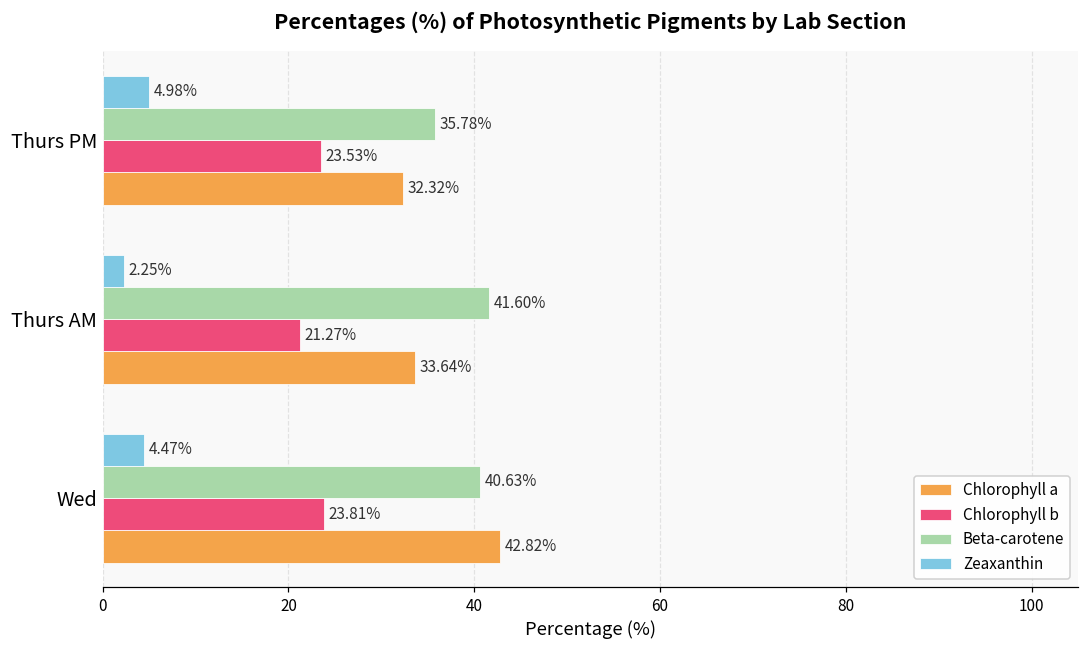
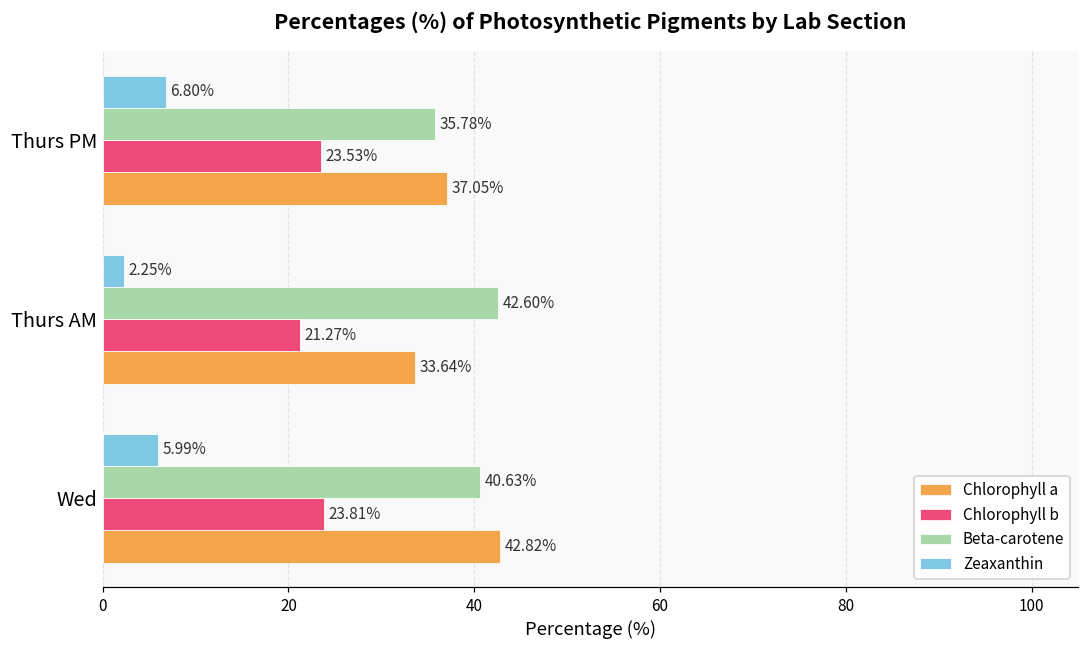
  {
    "Chlorophyll a": {
-     "Thurs PM": "32.32%",
+     "Thurs PM": "37.05%",
      "Thurs AM": "33.64%",
      "Wed": "42.82%"
    },
    "Chlorophyll b": {
      "Thurs PM": "23.53%",
      "Thurs AM": "21.27%",
      "Wed": "23.81%"
    },
    "Beta-carotene": {
      "Thurs PM": "35.78%",
-     "Thurs AM": "41.60%",
+     "Thurs AM": "42.60%",
      "Wed": "40.63%"
    },
    "Zeaxanthin": {
-     "Thurs PM": "4.98%",
+     "Thurs PM": "6.80%",
      "Thurs AM": "2.25%",
-     "Wed": "4.47%"
+     "Wed": "5.99%"
    }
  }
